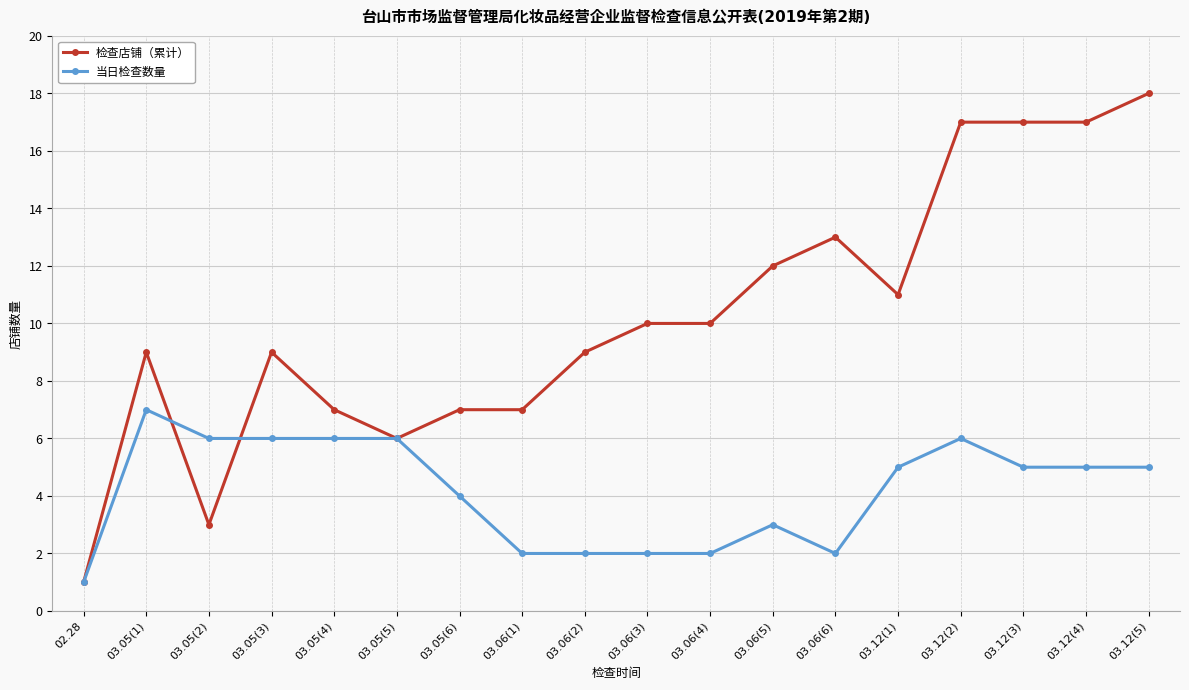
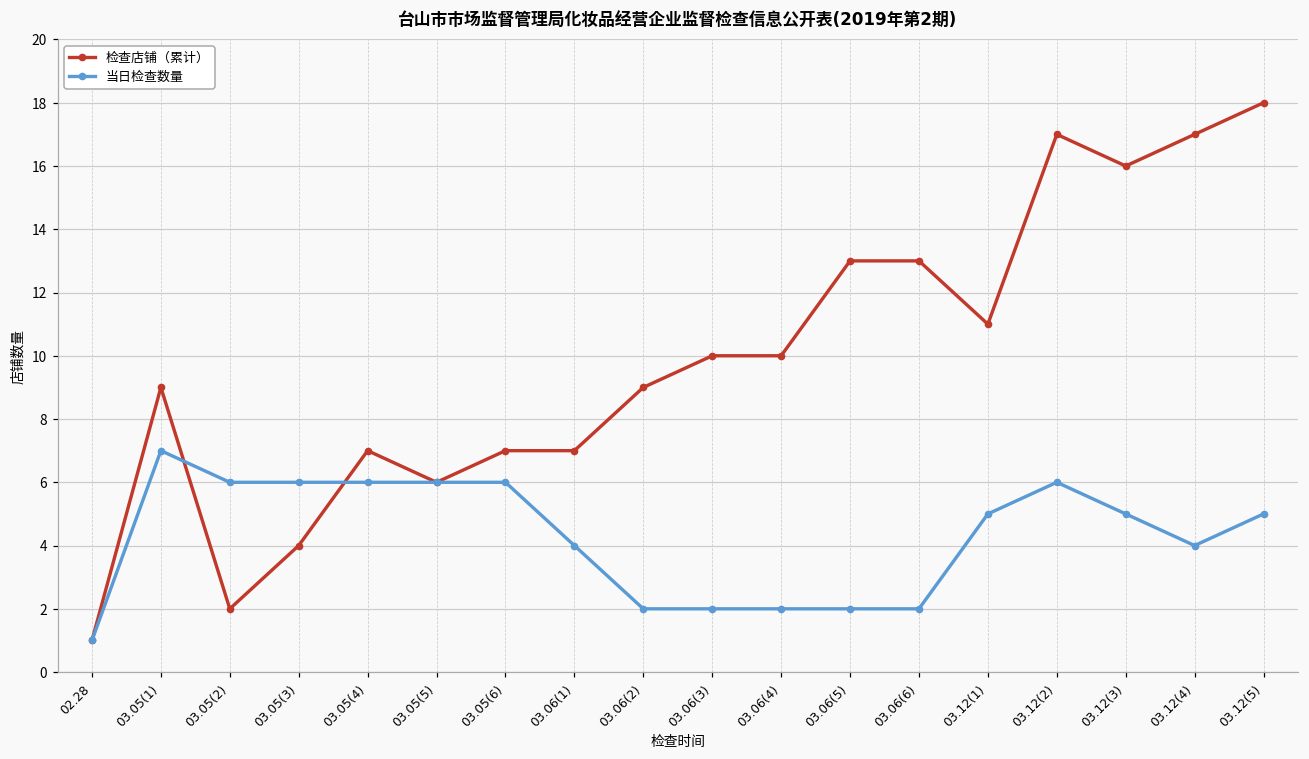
  {
    "检查店铺（累计）": {
      "03.05(1)": 9,
-     "03.05(2)": 3,
-     "03.05(3)": 9,
+     "03.05(2)": 2,
+     "03.05(3)": 4,
      "03.05(4)": 7,
      "03.05(6)": 7,
      "03.06(1)": 7,
      "03.06(2)": 9,
      "03.06(3)": 10,
      "03.06(4)": 10,
-     "03.06(5)": 12,
+     "03.06(5)": 13,
      "03.06(6)": 13,
      "03.12(1)": 11,
      "03.12(2)": 17,
-     "03.12(3)": 17,
+     "03.12(3)": 16,
      "03.12(4)": 17,
      "03.12(5)": 18
    },
    "当日检查数量": {
      "03.05(1)": 7,
      "03.05(2)": 6,
      "03.05(3)": 6,
      "03.05(4)": 6,
-     "03.05(6)": 4,
-     "03.06(1)": 2,
+     "03.05(6)": 6,
+     "03.06(1)": 4,
      "03.06(2)": 2,
      "03.06(3)": 2,
      "03.06(4)": 2,
-     "03.06(5)": 3,
+     "03.06(5)": 2,
      "03.06(6)": 2,
      "03.12(1)": 5,
      "03.12(2)": 6,
      "03.12(3)": 5,
-     "03.12(4)": 5,
+     "03.12(4)": 4,
      "03.12(5)": 5
    }
  }
